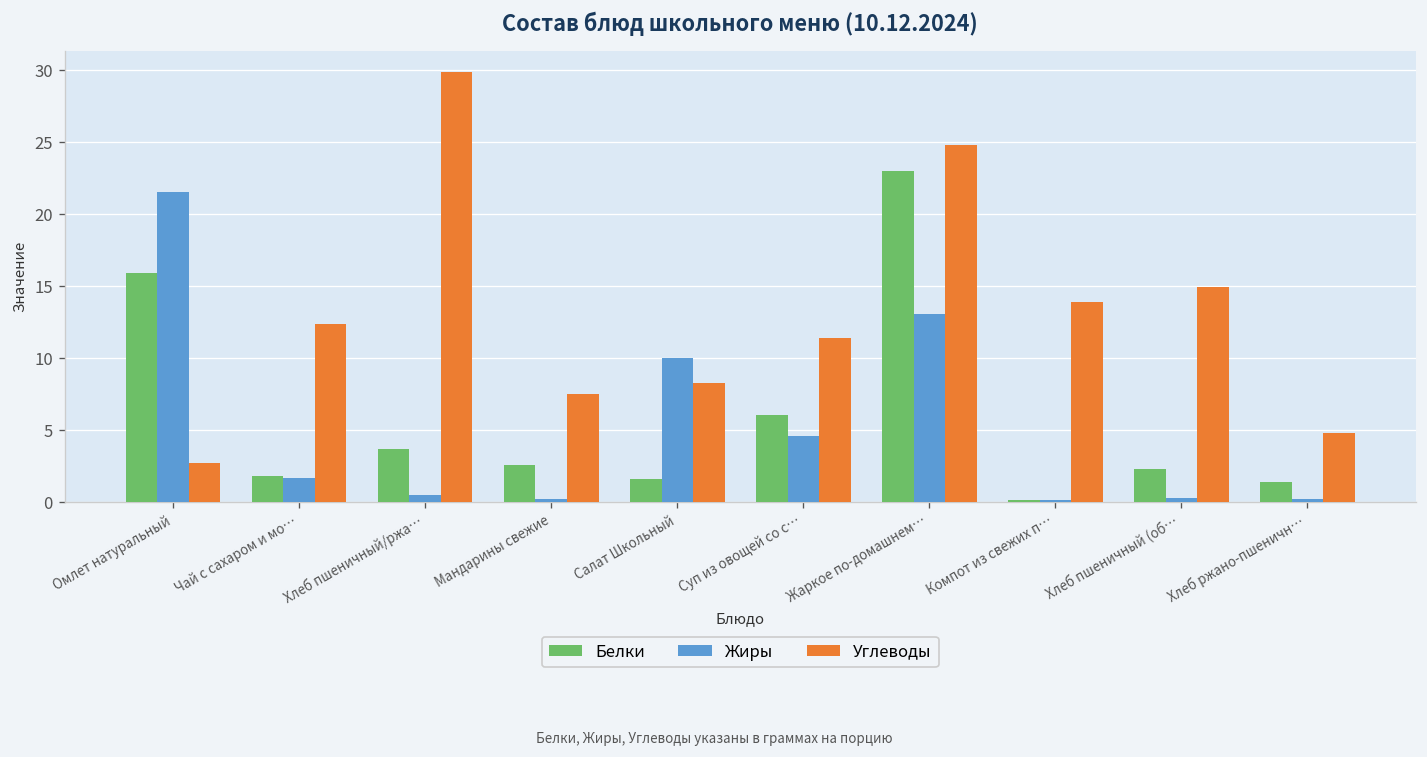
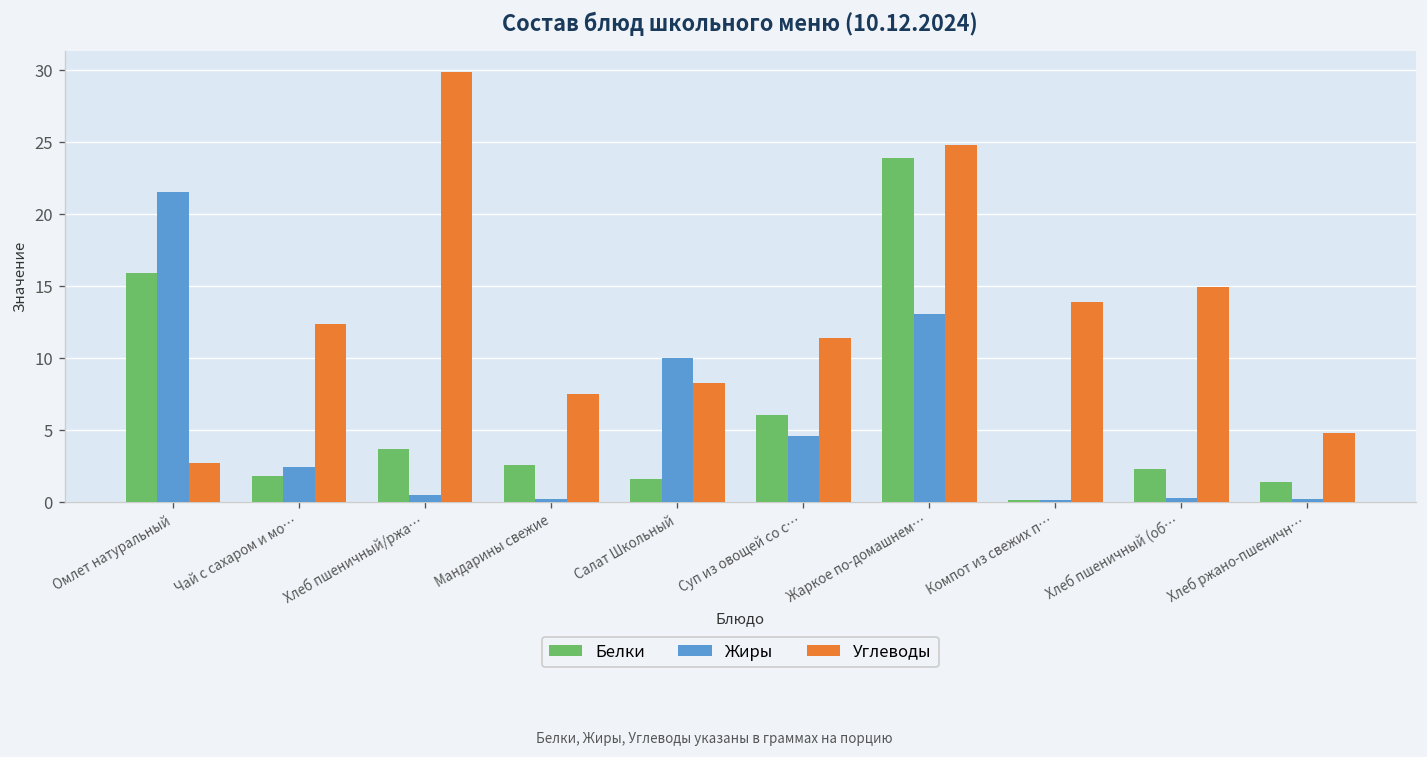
  {
    "Белки": {
      "Омлет натуральный": 15.9,
      "Чай с сахаром и мо…": 1.8,
      "Хлеб пшеничный/ржа…": 3.7,
      "Мандарины свежие": 2.6,
      "Салат Школьный": 1.6,
      "Суп из овощей со с…": 6.1,
-     "Жаркое по-домашнем…": 23.0,
+     "Жаркое по-домашнем…": 23.9,
      "Хлеб пшеничный (об…": 2.3,
      "Хлеб ржано-пшеничн…": 1.4
    },
    "Жиры": {
      "Омлет натуральный": 21.6,
-     "Чай с сахаром и мо…": 1.7,
+     "Чай с сахаром и мо…": 2.4,
      "Хлеб пшеничный/ржа…": 0.5,
      "Салат Школьный": 10.0,
      "Суп из овощей со с…": 4.6,
      "Жаркое по-домашнем…": 13.1,
      "Хлеб пшеничный (об…": 0.3,
      "Хлеб ржано-пшеничн…": 0.2
    },
    "Углеводы": {
      "Омлет натуральный": 2.7,
      "Чай с сахаром и мо…": 12.4,
      "Хлеб пшеничный/ржа…": 29.9,
      "Мандарины свежие": 7.5,
      "Салат Школьный": 8.3,
      "Суп из овощей со с…": 11.4,
      "Жаркое по-домашнем…": 24.8,
      "Компот из свежих п…": 13.9,
      "Хлеб пшеничный (об…": 14.9,
      "Хлеб ржано-пшеничн…": 4.8
    }
  }
